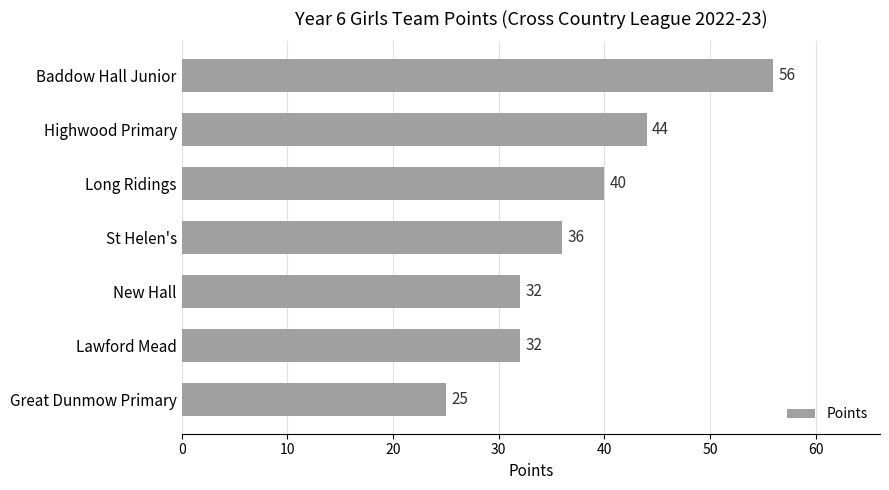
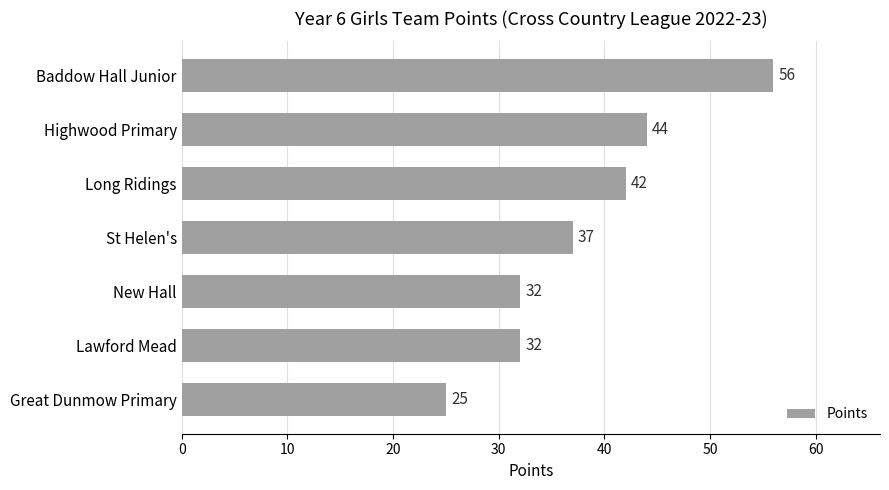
  {
    "Baddow Hall Junior": 56,
    "Highwood Primary": 44,
-   "Long Ridings": 40,
-   "St Helen's": 36,
+   "Long Ridings": 42,
+   "St Helen's": 37,
    "New Hall": 32,
    "Lawford Mead": 32,
    "Great Dunmow Primary": 25
  }
